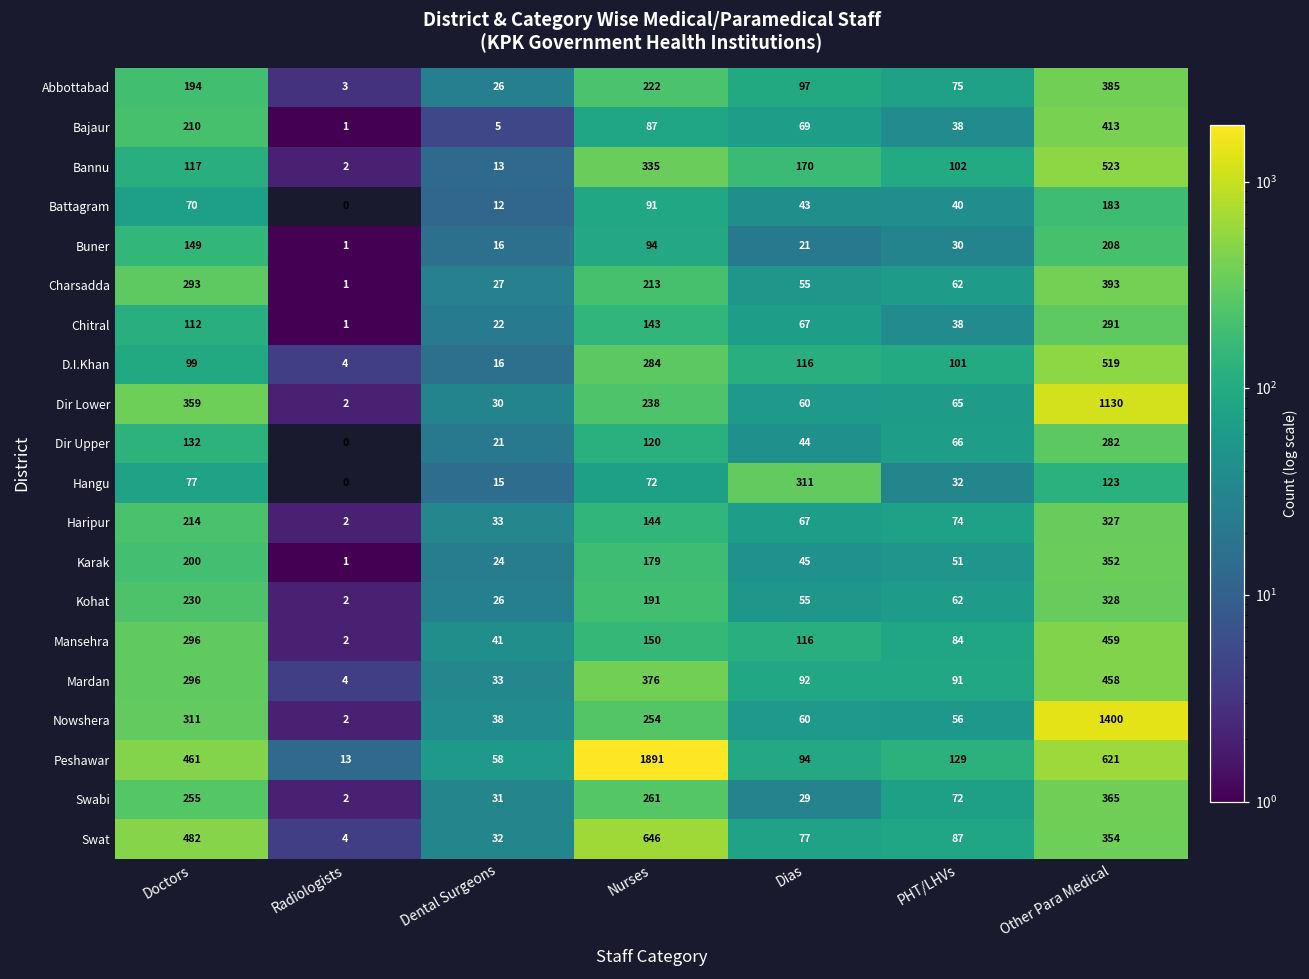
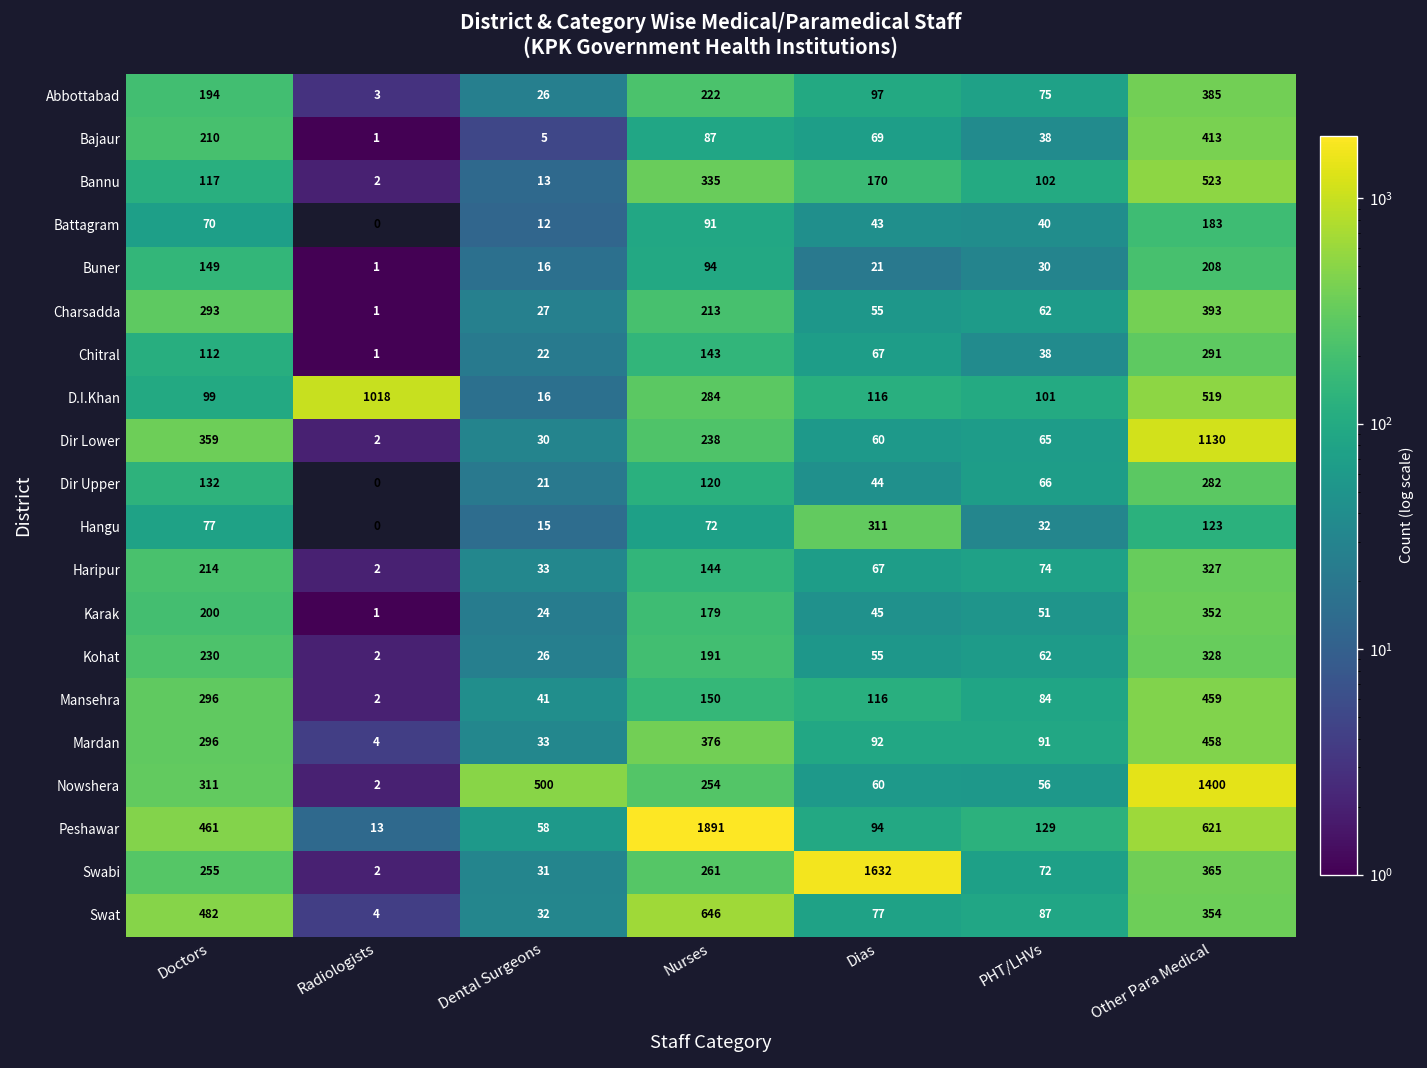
  {
    "Abbottabad": {
      "Doctors": 194,
      "Radiologists": 3,
      "Dental Surgeons": 26,
      "Nurses": 222,
      "Dias": 97,
      "PHT/LHVs": 75,
      "Other Para Medical": 385
    },
    "Bajaur": {
      "Doctors": 210,
      "Radiologists": 1,
      "Dental Surgeons": 5,
      "Nurses": 87,
      "Dias": 69,
      "PHT/LHVs": 38,
      "Other Para Medical": 413
    },
    "Bannu": {
      "Doctors": 117,
      "Radiologists": 2,
      "Dental Surgeons": 13,
      "Nurses": 335,
      "Dias": 170,
      "PHT/LHVs": 102,
      "Other Para Medical": 523
    },
    "Battagram": {
      "Doctors": 70,
      "Dental Surgeons": 12,
      "Nurses": 91,
      "Dias": 43,
      "PHT/LHVs": 40,
      "Other Para Medical": 183
    },
    "Buner": {
      "Doctors": 149,
      "Radiologists": 1,
      "Dental Surgeons": 16,
      "Nurses": 94,
      "Dias": 21,
      "PHT/LHVs": 30,
      "Other Para Medical": 208
    },
    "Charsadda": {
      "Doctors": 293,
      "Radiologists": 1,
      "Dental Surgeons": 27,
      "Nurses": 213,
      "Dias": 55,
      "PHT/LHVs": 62,
      "Other Para Medical": 393
    },
    "Chitral": {
      "Doctors": 112,
      "Radiologists": 1,
      "Dental Surgeons": 22,
      "Nurses": 143,
      "Dias": 67,
      "PHT/LHVs": 38,
      "Other Para Medical": 291
    },
    "D.I.Khan": {
      "Doctors": 99,
-     "Radiologists": 4,
+     "Radiologists": 1018,
      "Dental Surgeons": 16,
      "Nurses": 284,
      "Dias": 116,
      "PHT/LHVs": 101,
      "Other Para Medical": 519
    },
    "Dir Lower": {
      "Doctors": 359,
      "Radiologists": 2,
      "Dental Surgeons": 30,
      "Nurses": 238,
      "Dias": 60,
      "PHT/LHVs": 65,
      "Other Para Medical": 1130
    },
    "Dir Upper": {
      "Doctors": 132,
      "Dental Surgeons": 21,
      "Nurses": 120,
      "Dias": 44,
      "PHT/LHVs": 66,
      "Other Para Medical": 282
    },
    "Hangu": {
      "Doctors": 77,
      "Dental Surgeons": 15,
      "Nurses": 72,
      "Dias": 311,
      "PHT/LHVs": 32,
      "Other Para Medical": 123
    },
    "Haripur": {
      "Doctors": 214,
      "Radiologists": 2,
      "Dental Surgeons": 33,
      "Nurses": 144,
      "Dias": 67,
      "PHT/LHVs": 74,
      "Other Para Medical": 327
    },
    "Karak": {
      "Doctors": 200,
      "Radiologists": 1,
      "Dental Surgeons": 24,
      "Nurses": 179,
      "Dias": 45,
      "PHT/LHVs": 51,
      "Other Para Medical": 352
    },
    "Kohat": {
      "Doctors": 230,
      "Radiologists": 2,
      "Dental Surgeons": 26,
      "Nurses": 191,
      "Dias": 55,
      "PHT/LHVs": 62,
      "Other Para Medical": 328
    },
    "Mansehra": {
      "Doctors": 296,
      "Radiologists": 2,
      "Dental Surgeons": 41,
      "Nurses": 150,
      "Dias": 116,
      "PHT/LHVs": 84,
      "Other Para Medical": 459
    },
    "Mardan": {
      "Doctors": 296,
      "Radiologists": 4,
      "Dental Surgeons": 33,
      "Nurses": 376,
      "Dias": 92,
      "PHT/LHVs": 91,
      "Other Para Medical": 458
    },
    "Nowshera": {
      "Doctors": 311,
      "Radiologists": 2,
-     "Dental Surgeons": 38,
+     "Dental Surgeons": 500,
      "Nurses": 254,
      "Dias": 60,
      "PHT/LHVs": 56,
      "Other Para Medical": 1400
    },
    "Peshawar": {
      "Doctors": 461,
      "Radiologists": 13,
      "Dental Surgeons": 58,
      "Nurses": 1891,
      "Dias": 94,
      "PHT/LHVs": 129,
      "Other Para Medical": 621
    },
    "Swabi": {
      "Doctors": 255,
      "Radiologists": 2,
      "Dental Surgeons": 31,
      "Nurses": 261,
-     "Dias": 29,
+     "Dias": 1632,
      "PHT/LHVs": 72,
      "Other Para Medical": 365
    },
    "Swat": {
      "Doctors": 482,
      "Radiologists": 4,
      "Dental Surgeons": 32,
      "Nurses": 646,
      "Dias": 77,
      "PHT/LHVs": 87,
      "Other Para Medical": 354
    }
  }
